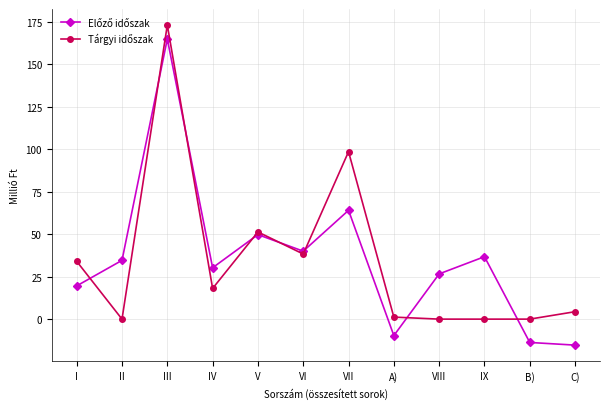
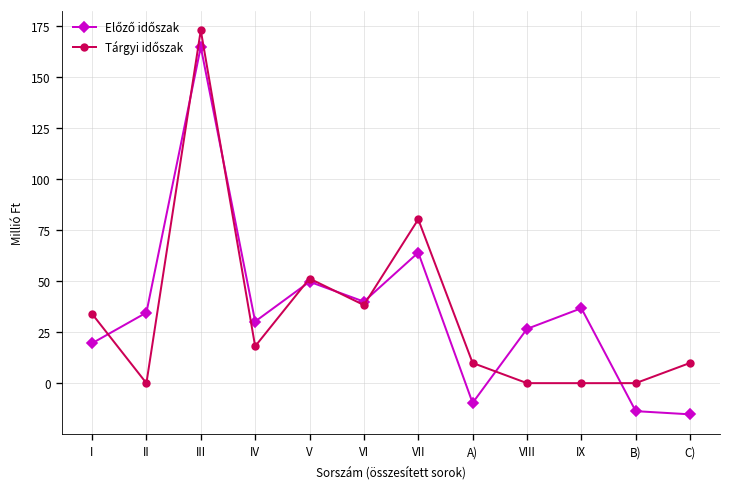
  {
    "Előző időszak": {
      "I": 20,
      "II": 35,
      "III": 165,
      "IV": 30,
      "V": 50,
      "VI": 40,
      "VII": 64,
      "A)": -10,
      "VIII": 27,
      "IX": 37,
      "B)": -14,
      "C)": -15
    },
    "Tárgyi időszak": {
      "I": 34,
      "II": 0,
      "III": 173,
      "IV": 18,
      "V": 51,
      "VI": 38,
-     "VII": 99,
-     "A)": 1,
+     "VII": 80,
+     "A)": 10,
      "VIII": 0,
      "IX": 0,
      "B)": 0,
-     "C)": 4
+     "C)": 10
    }
  }
